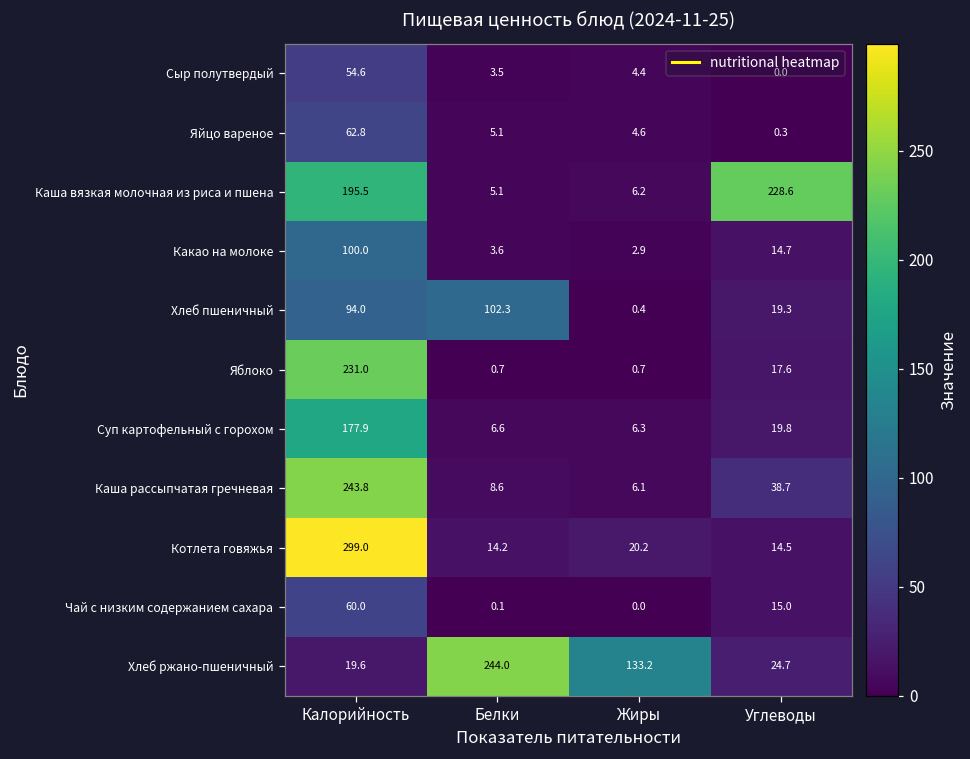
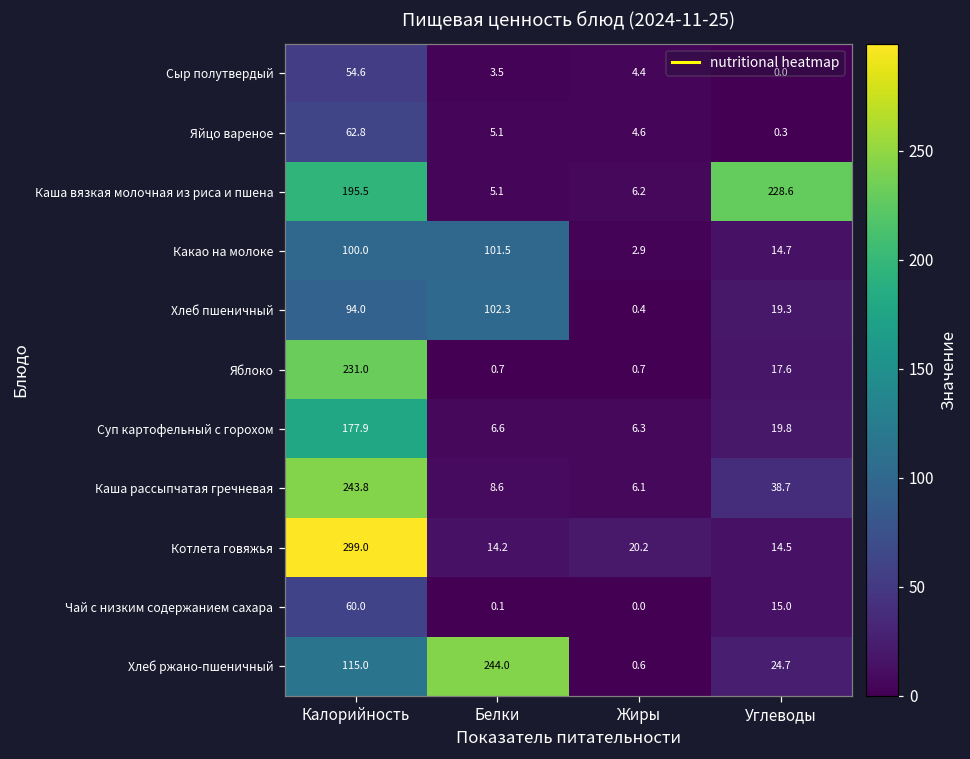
  {
    "Сыр полутвердый": {
      "Калорийность": 54.6,
      "Белки": 3.5,
      "Жиры": 4.4
    },
    "Яйцо вареное": {
      "Калорийность": 62.8,
      "Белки": 5.1,
      "Жиры": 4.6,
      "Углеводы": 0.3
    },
    "Каша вязкая молочная из риса и пшена": {
      "Калорийность": 195.5,
      "Белки": 5.1,
      "Жиры": 6.2,
      "Углеводы": 228.6
    },
    "Какао на молоке": {
      "Калорийность": 100.0,
-     "Белки": 3.6,
+     "Белки": 101.5,
      "Жиры": 2.9,
      "Углеводы": 14.7
    },
    "Хлеб пшеничный": {
      "Калорийность": 94.0,
      "Белки": 102.3,
      "Жиры": 0.4,
      "Углеводы": 19.3
    },
    "Яблоко": {
      "Калорийность": 231.0,
      "Белки": 0.7,
      "Жиры": 0.7,
      "Углеводы": 17.6
    },
    "Суп картофельный с горохом": {
      "Калорийность": 177.9,
      "Белки": 6.6,
      "Жиры": 6.3,
      "Углеводы": 19.8
    },
    "Каша рассыпчатая гречневая": {
      "Калорийность": 243.8,
      "Белки": 8.6,
      "Жиры": 6.1,
      "Углеводы": 38.7
    },
    "Котлета говяжья": {
      "Калорийность": 299.0,
      "Белки": 14.2,
      "Жиры": 20.2,
      "Углеводы": 14.5
    },
    "Чай с низким содержанием сахара": {
      "Калорийность": 60.0,
      "Белки": 0.1,
      "Жиры": 0.0,
      "Углеводы": 15.0
    },
    "Хлеб ржано-пшеничный": {
-     "Калорийность": 19.6,
+     "Калорийность": 115.0,
      "Белки": 244.0,
-     "Жиры": 133.2,
+     "Жиры": 0.6,
      "Углеводы": 24.7
    }
  }
